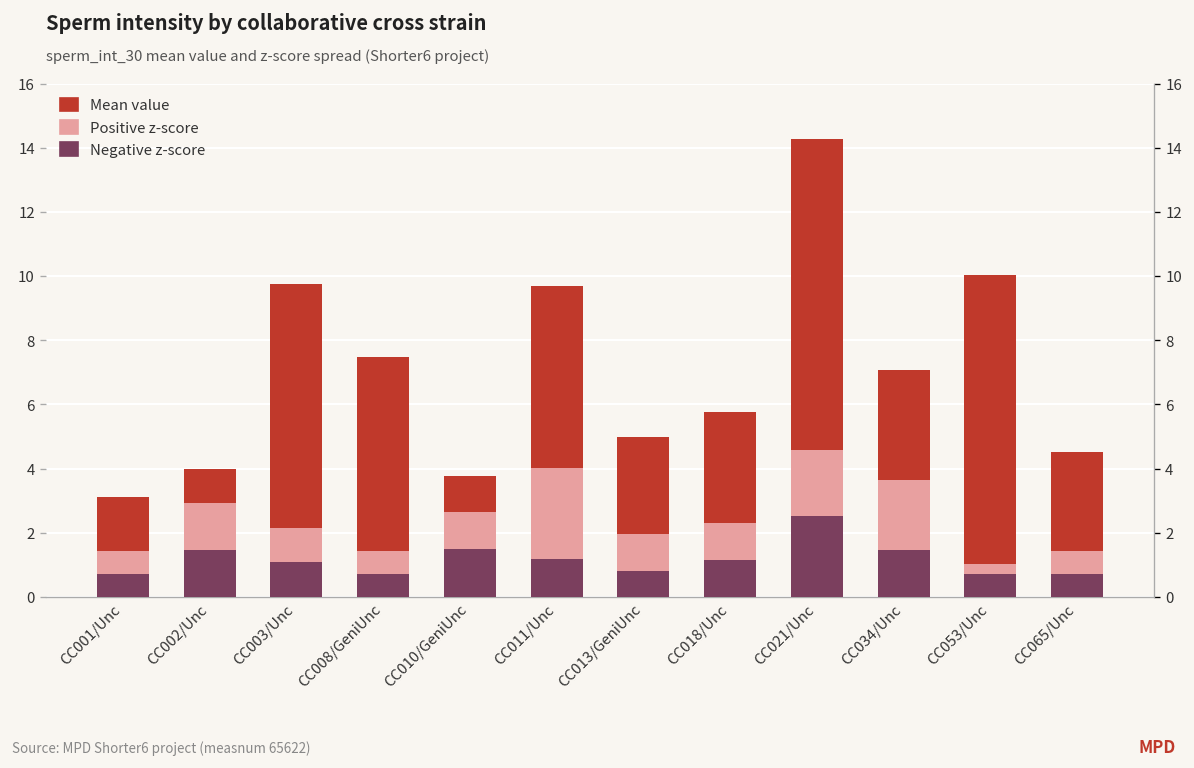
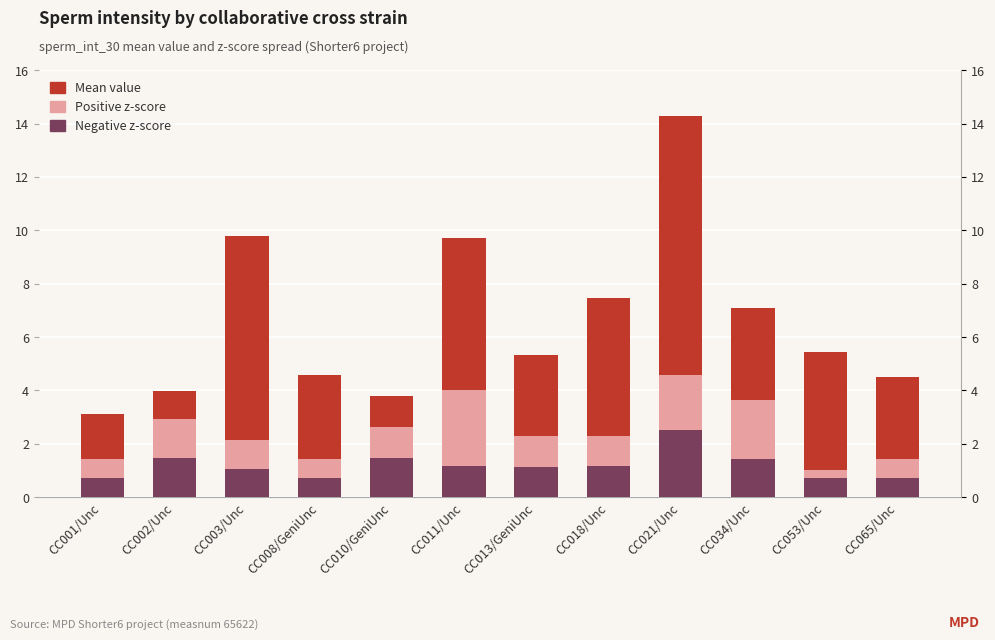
  {
    "Negative z-score": {
      "CC001/Unc": 0.7,
      "CC002/Unc": 1.5,
      "CC003/Unc": 1.1,
      "CC008/GeniUnc": 0.7,
      "CC010/GeniUnc": 1.5,
      "CC011/Unc": 1.2,
-     "CC013/GeniUnc": 0.8,
+     "CC013/GeniUnc": 1.1,
      "CC018/Unc": 1.2,
      "CC021/Unc": 2.5,
      "CC034/Unc": 1.4,
      "CC053/Unc": 0.7,
      "CC065/Unc": 0.7
    },
    "Positive z-score": {
      "CC001/Unc": 0.7,
      "CC002/Unc": 1.5,
      "CC003/Unc": 1.1,
      "CC008/GeniUnc": 0.7,
      "CC010/GeniUnc": 1.2,
      "CC011/Unc": 2.9,
      "CC013/GeniUnc": 1.1,
      "CC018/Unc": 1.2,
      "CC021/Unc": 2.1,
      "CC034/Unc": 2.2,
      "CC053/Unc": 0.3,
      "CC065/Unc": 0.7
    },
    "Mean value": {
      "CC001/Unc": 1.7,
      "CC002/Unc": 1.0,
      "CC003/Unc": 7.6,
-     "CC008/GeniUnc": 6.1,
+     "CC008/GeniUnc": 3.2,
      "CC010/GeniUnc": 1.2,
      "CC011/Unc": 5.7,
      "CC013/GeniUnc": 3.0,
-     "CC018/Unc": 3.5,
+     "CC018/Unc": 5.2,
      "CC021/Unc": 9.7,
      "CC034/Unc": 3.5,
-     "CC053/Unc": 9.0,
+     "CC053/Unc": 4.4,
      "CC065/Unc": 3.1
    }
  }
